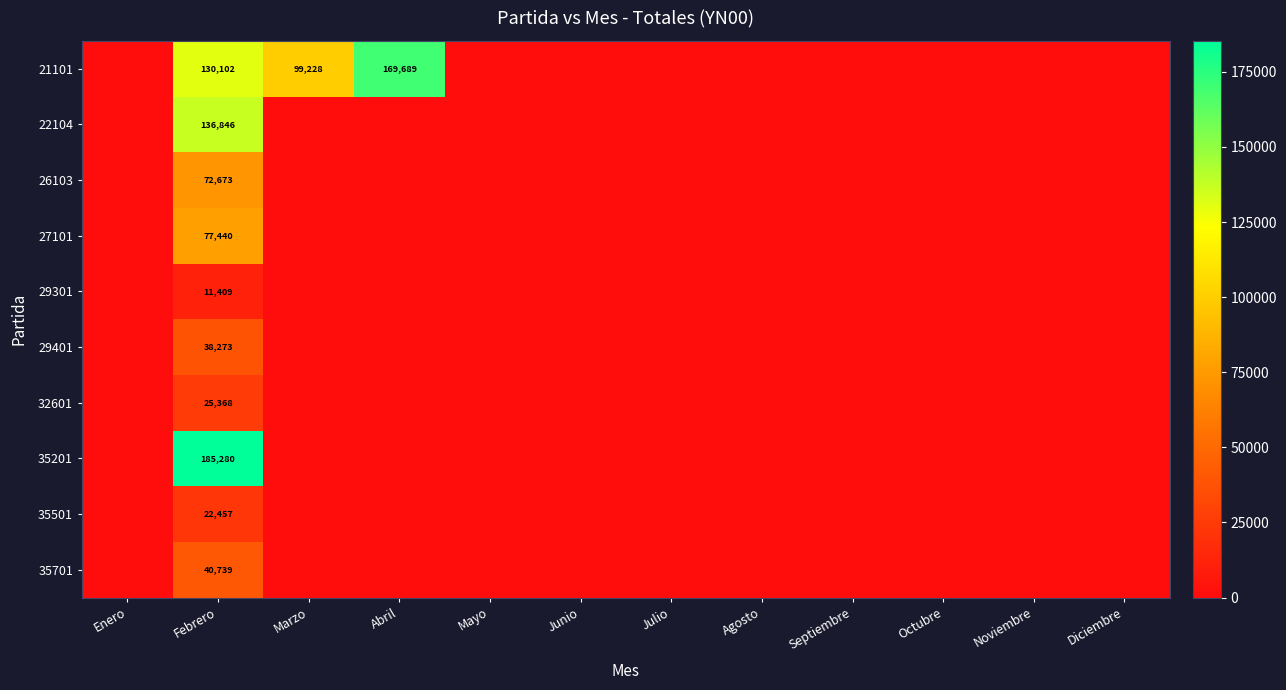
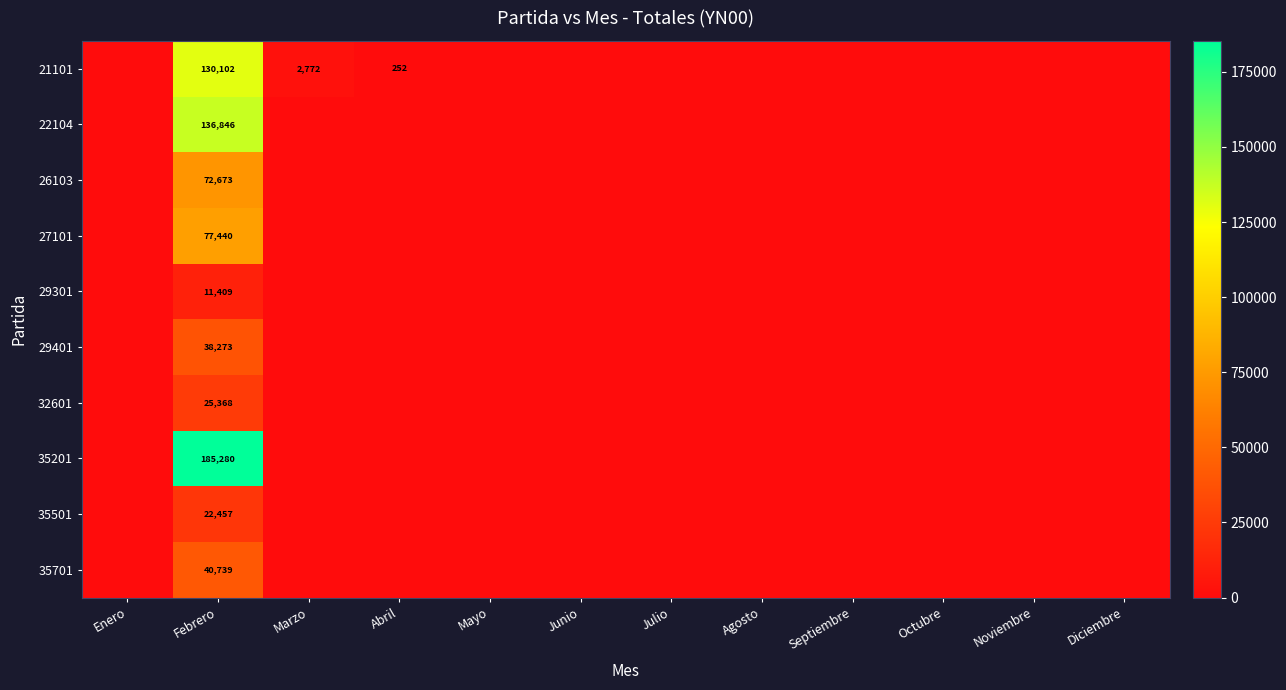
  {
    "21101": {
      "Febrero": "130,102",
-     "Marzo": "99,228",
-     "Abril": "169,689"
+     "Marzo": "2,772",
+     "Abril": "252"
    },
    "22104": {
      "Febrero": "136,846"
    },
    "26103": {
      "Febrero": "72,673"
    },
    "27101": {
      "Febrero": "77,440"
    },
    "29301": {
      "Febrero": "11,409"
    },
    "29401": {
      "Febrero": "38,273"
    },
    "32601": {
      "Febrero": "25,368"
    },
    "35201": {
      "Febrero": "185,280"
    },
    "35501": {
      "Febrero": "22,457"
    },
    "35701": {
      "Febrero": "40,739"
    }
  }
